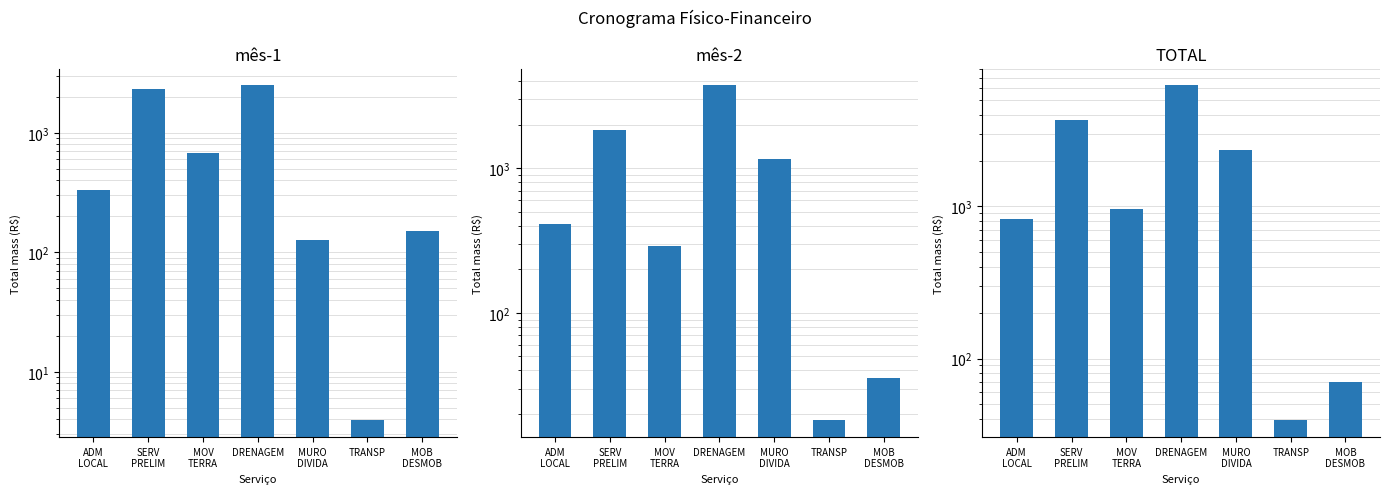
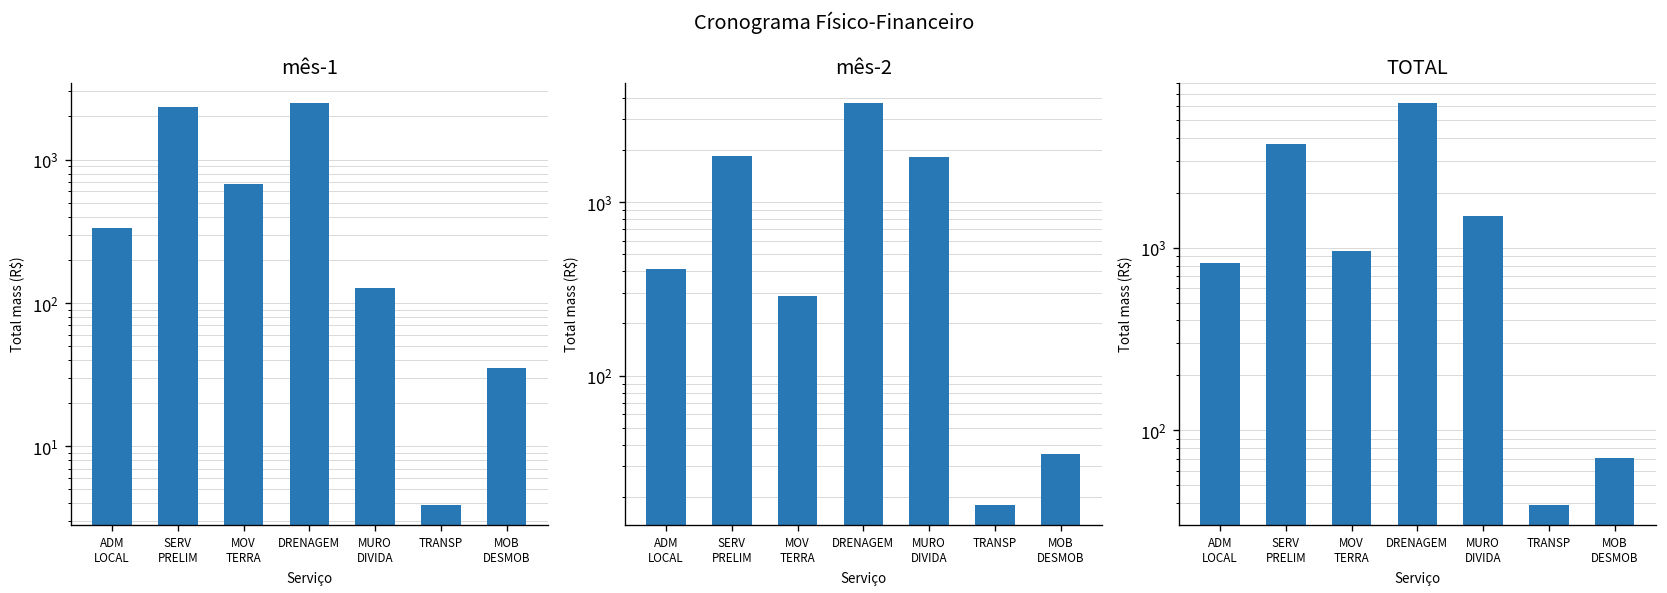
  {
    "mês-1": {
      "ADM LOCAL": 330,
      "SERV PRELIM": 2300,
      "MOV TERRA": 700,
      "DRENAGEM": 2500,
      "MURO DIVIDA": 130,
      "TRANSP": 4,
-     "MOB DESMOB": 150
+     "MOB DESMOB": 35
    },
    "mês-2": {
      "ADM LOCAL": 410,
      "SERV PRELIM": 1900,
      "MOV TERRA": 290,
      "DRENAGEM": 3700,
-     "MURO DIVIDA": 1200,
+     "MURO DIVIDA": 1800,
      "TRANSP": 18,
      "MOB DESMOB": 35
    },
    "TOTAL": {
      "ADM LOCAL": 800,
      "SERV PRELIM": 3700,
      "MOV TERRA": 1000,
      "DRENAGEM": 6200,
-     "MURO DIVIDA": 2300,
+     "MURO DIVIDA": 1500,
      "TRANSP": 39,
      "MOB DESMOB": 70
    }
  }
